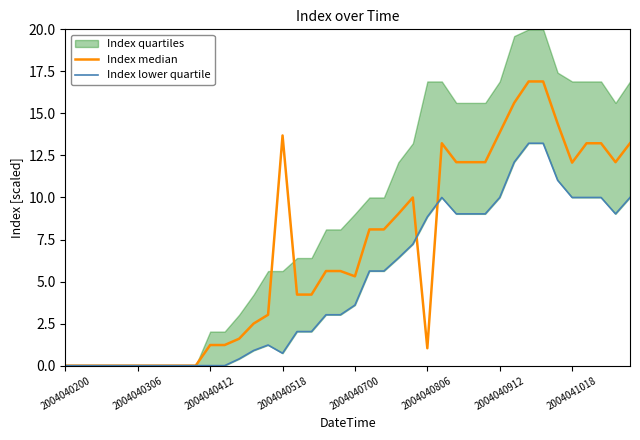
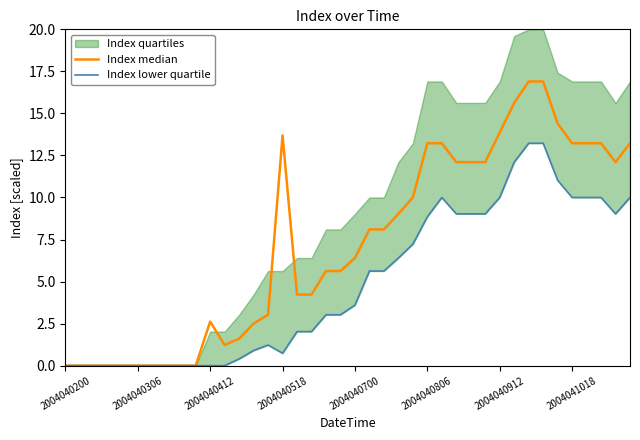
  {
    "Index median": {
-     "2004040412": 1.2,
+     "2004040412": 2.6,
      "2004040518": 13.7,
-     "2004040700": 5.3,
-     "2004040806": 1.0,
+     "2004040700": 6.4,
+     "2004040806": 13.2,
      "2004040912": 13.9,
-     "2004041018": 12.1
+     "2004041018": 13.2
    },
    "Index quartiles": {
      "2004040412": 2.0
    },
    "Index lower quartile": {
      "2004040412": 0.0,
      "2004040518": 0.7,
      "2004040700": 3.6,
      "2004040806": 8.8,
      "2004040912": 10.0,
      "2004041018": 10.0
    }
  }
